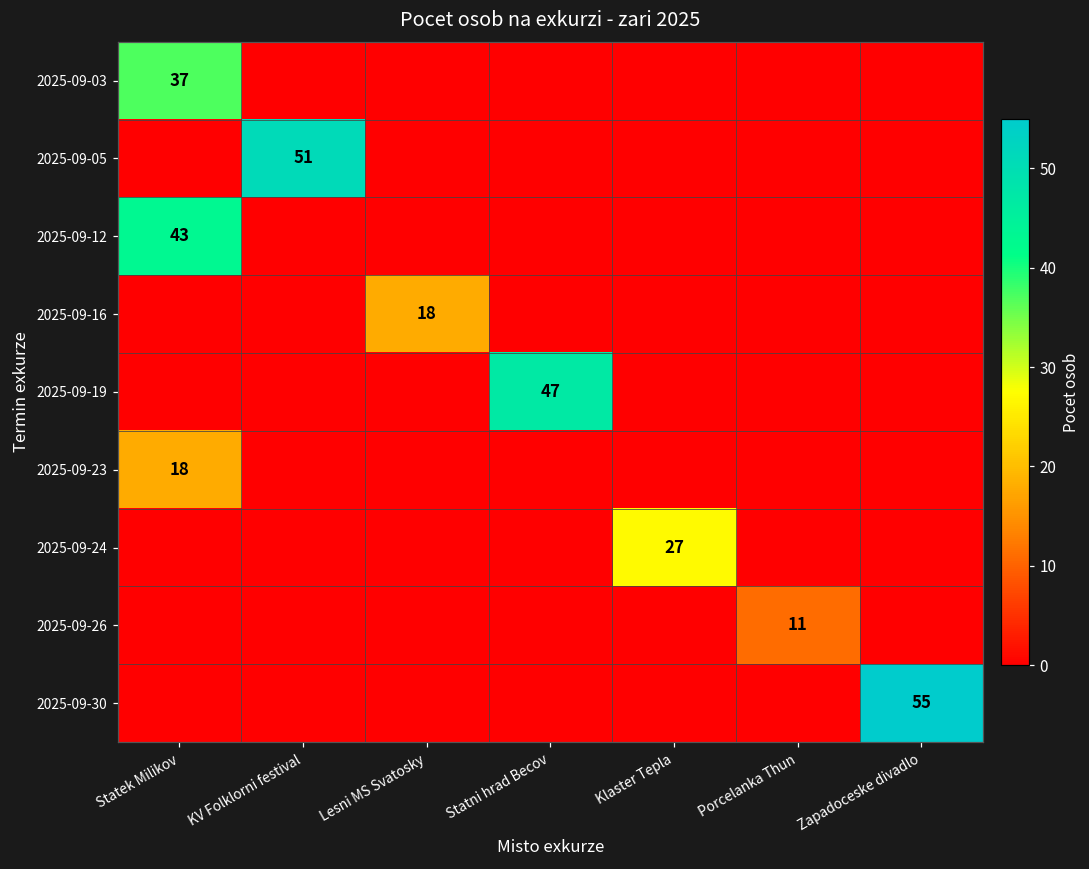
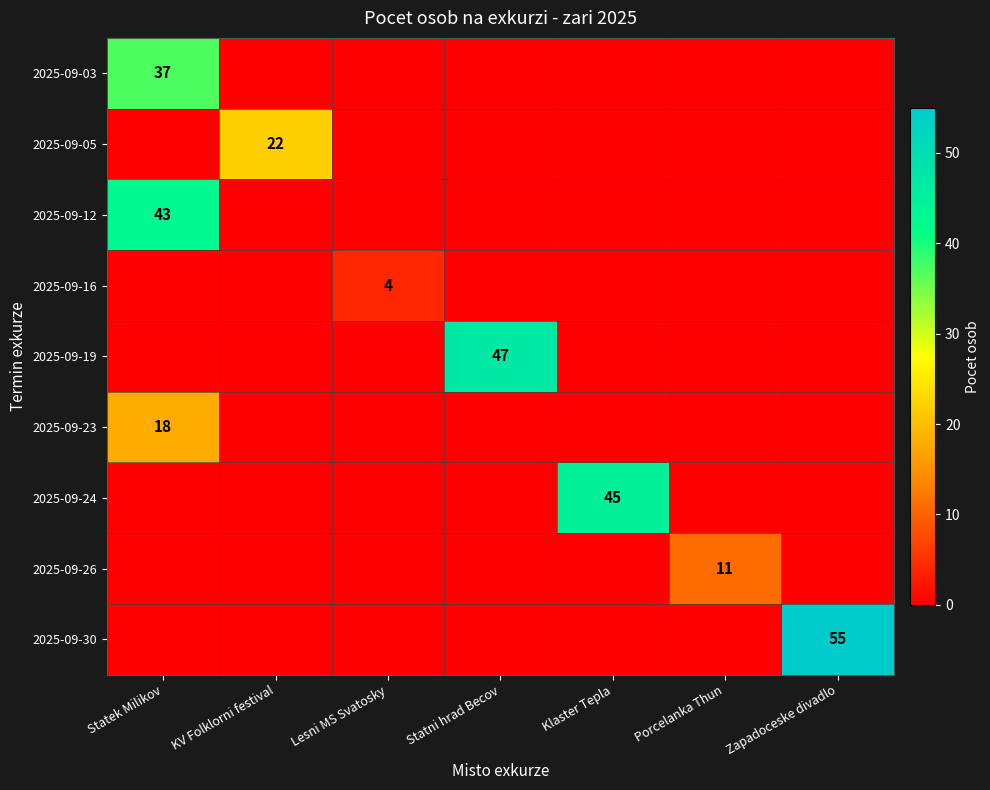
  {
    "2025-09-03": {
      "Statek Milikov": 37
    },
    "2025-09-05": {
-     "KV Folklorni festival": 51
+     "KV Folklorni festival": 22
    },
    "2025-09-12": {
      "Statek Milikov": 43
    },
    "2025-09-16": {
-     "Lesni MS Svatosky": 18
+     "Lesni MS Svatosky": 4
    },
    "2025-09-19": {
      "Statni hrad Becov": 47
    },
    "2025-09-23": {
      "Statek Milikov": 18
    },
    "2025-09-24": {
-     "Klaster Tepla": 27
+     "Klaster Tepla": 45
    },
    "2025-09-26": {
      "Porcelanka Thun": 11
    },
    "2025-09-30": {
      "Zapadoceske divadlo": 55
    }
  }
